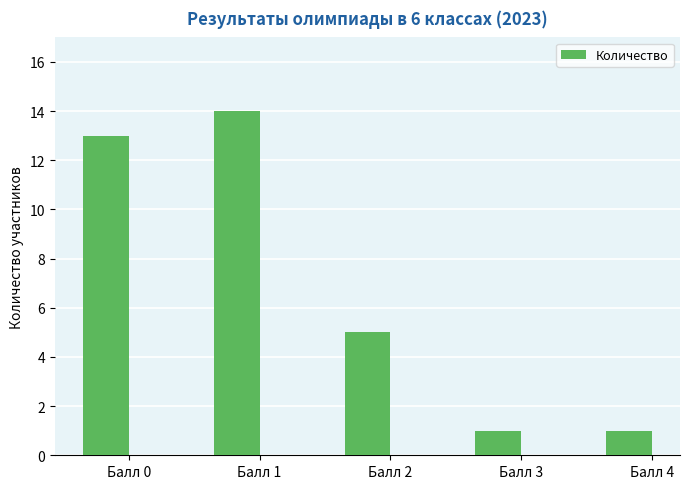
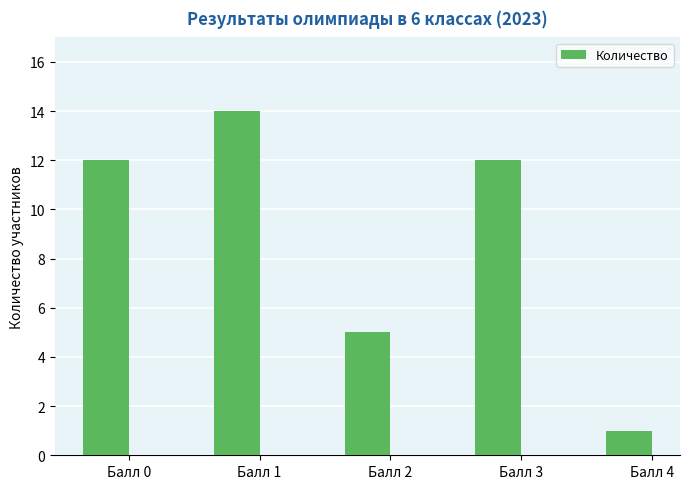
  {
-   "Балл 0": 13,
+   "Балл 0": 12,
    "Балл 1": 14,
    "Балл 2": 5,
-   "Балл 3": 1,
+   "Балл 3": 12,
    "Балл 4": 1
  }
